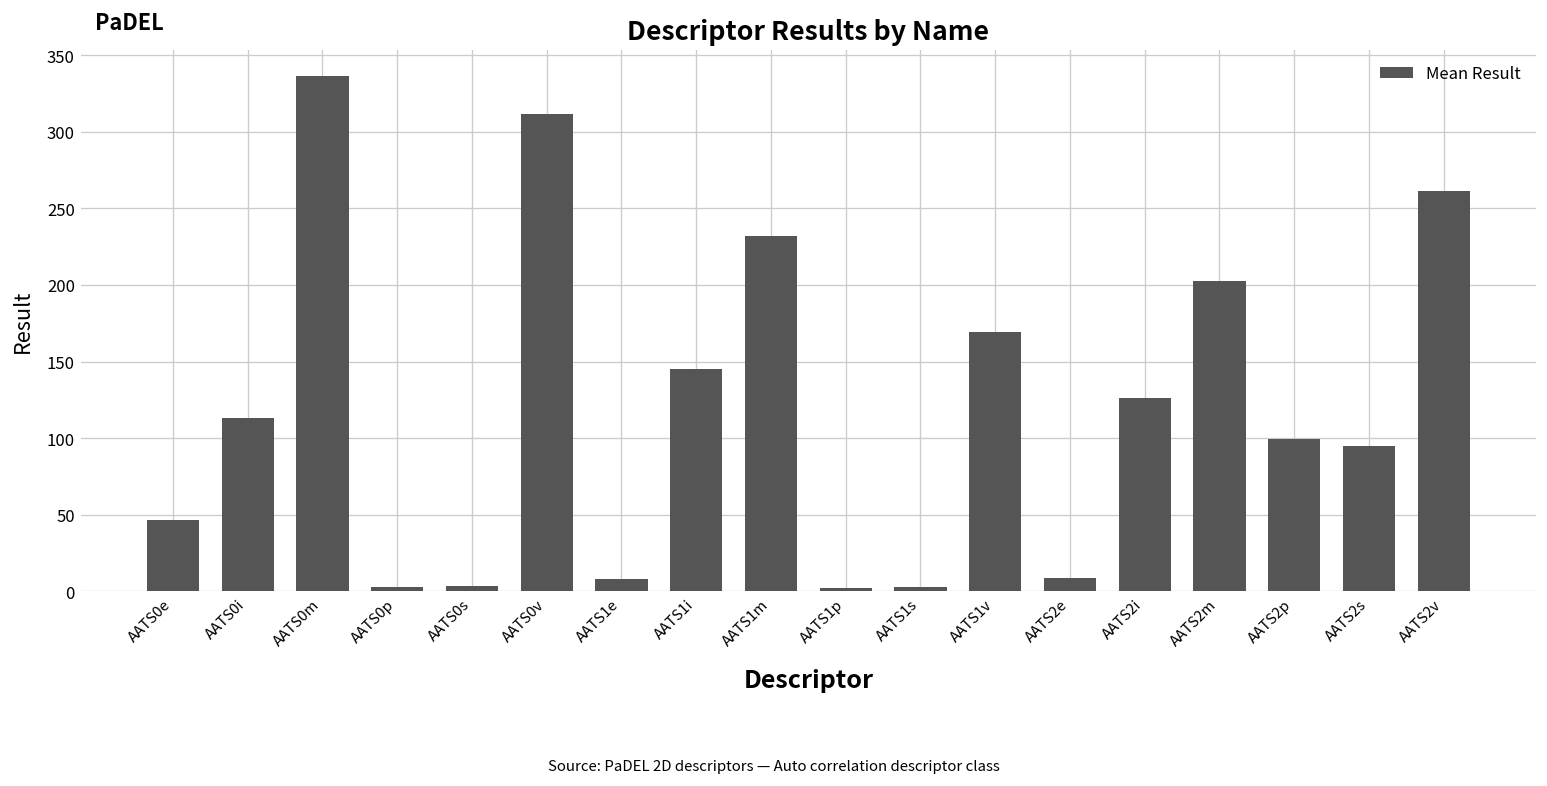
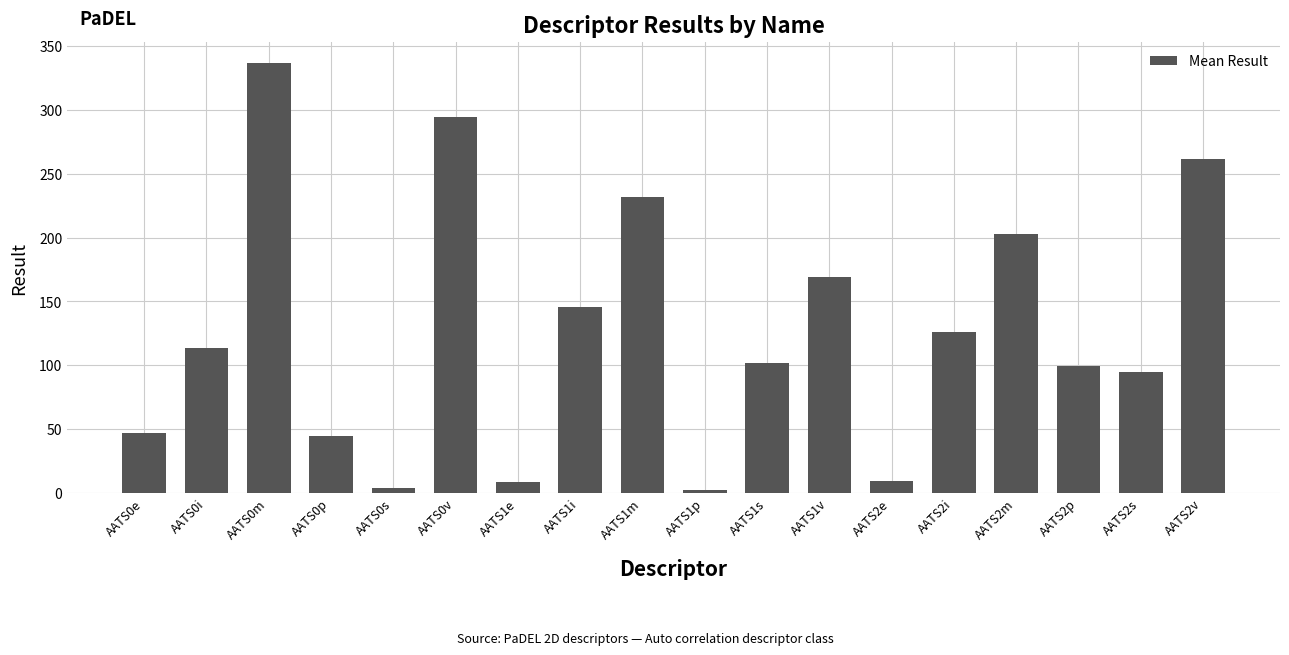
  {
    "AATS0e": 47,
    "AATS0i": 113,
    "AATS0m": 336,
-   "AATS0p": 3,
+   "AATS0p": 44,
    "AATS0s": 4,
-   "AATS0v": 312,
+   "AATS0v": 295,
    "AATS1e": 8,
    "AATS1i": 145,
    "AATS1m": 232,
    "AATS1p": 2,
-   "AATS1s": 3,
+   "AATS1s": 101,
    "AATS1v": 169,
    "AATS2e": 9,
    "AATS2i": 126,
    "AATS2m": 203,
    "AATS2p": 99,
    "AATS2s": 95,
    "AATS2v": 261
  }
